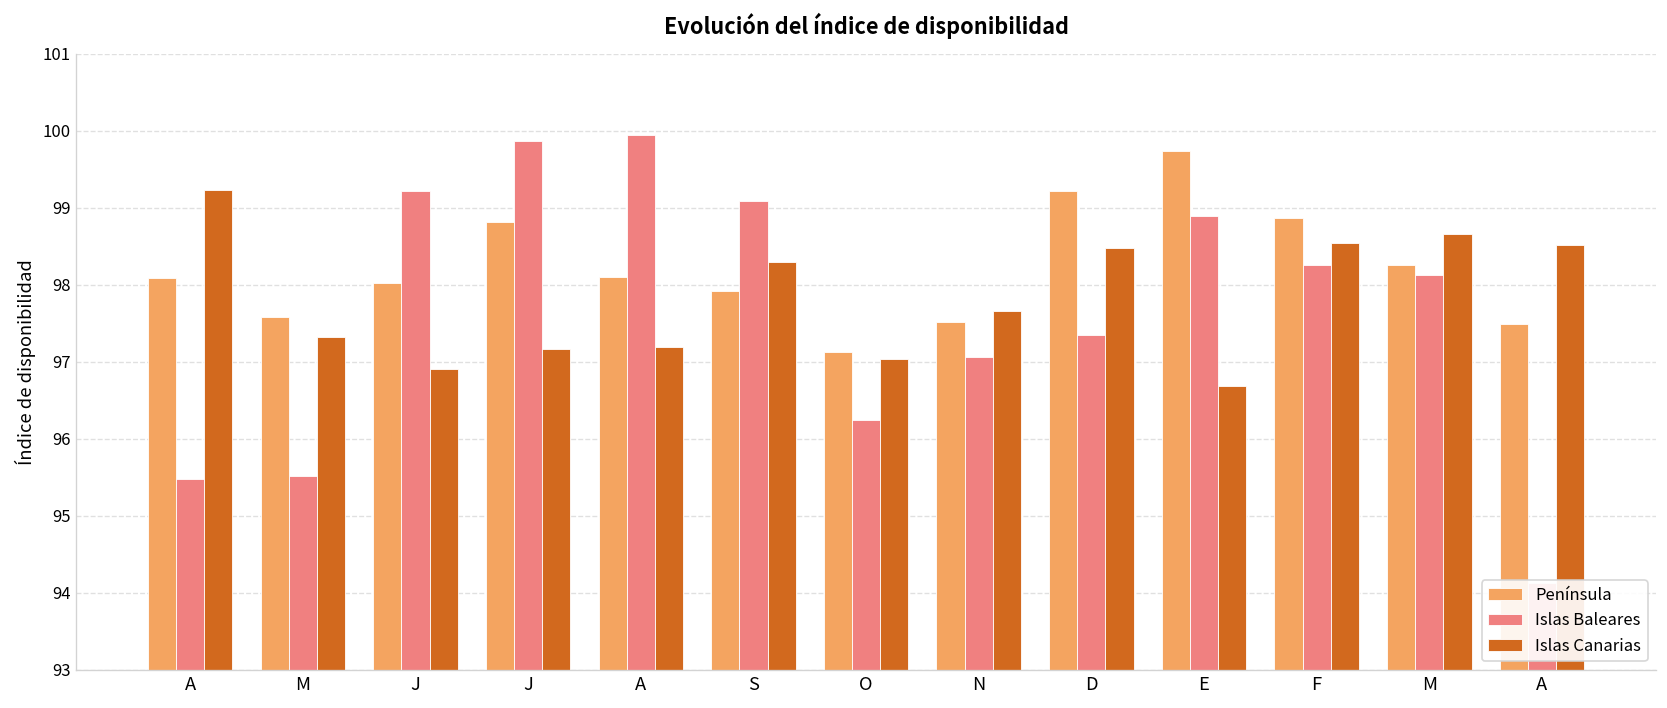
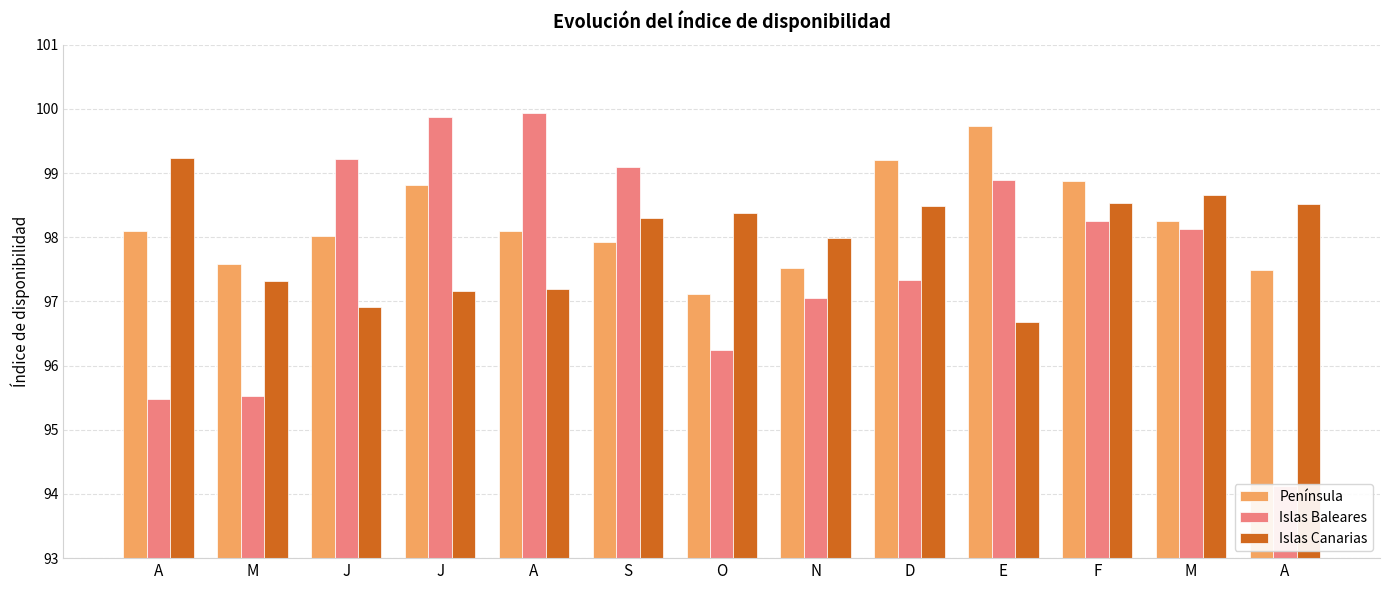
  {
    "Islas Canarias": {
      "S": 98.3,
-     "O": 97.0,
-     "N": 97.7,
+     "O": 98.4,
+     "N": 98.0,
      "D": 98.5,
      "E": 96.7,
      "F": 98.5
    }
  }
